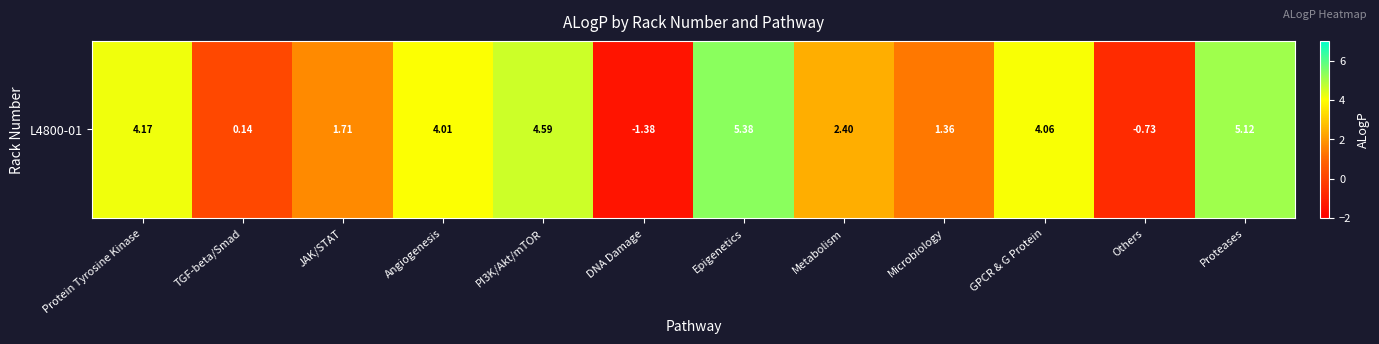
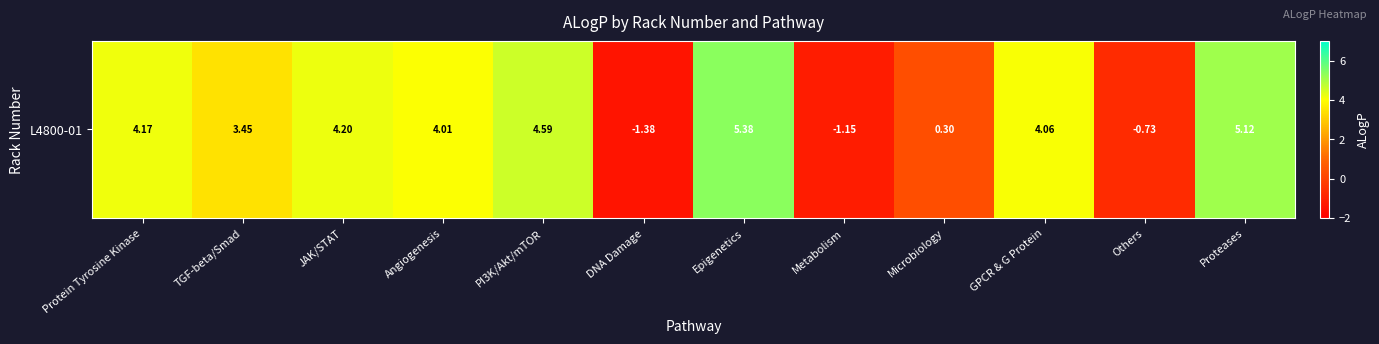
  {
    "L4800-01": {
      "Protein Tyrosine Kinase": 4.17,
-     "TGF-beta/Smad": 0.14,
-     "JAK/STAT": 1.71,
+     "TGF-beta/Smad": 3.45,
+     "JAK/STAT": 4.20,
      "Angiogenesis": 4.01,
      "PI3K/Akt/mTOR": 4.59,
      "DNA Damage": -1.38,
      "Epigenetics": 5.38,
-     "Metabolism": 2.40,
-     "Microbiology": 1.36,
+     "Metabolism": -1.15,
+     "Microbiology": 0.30,
      "GPCR & G Protein": 4.06,
      "Others": -0.73,
      "Proteases": 5.12
    }
  }
